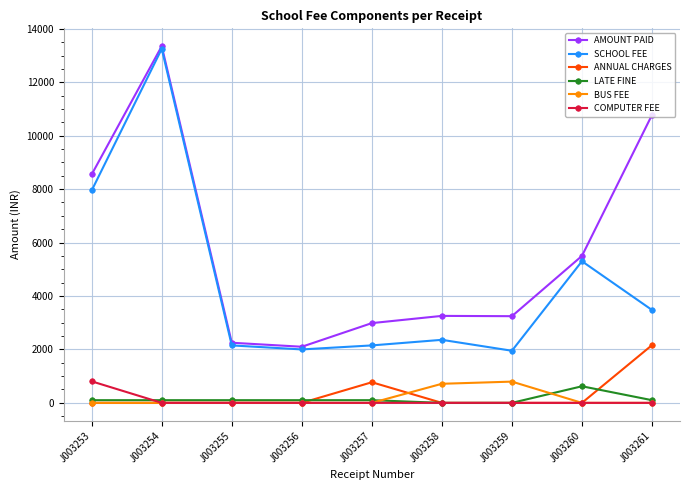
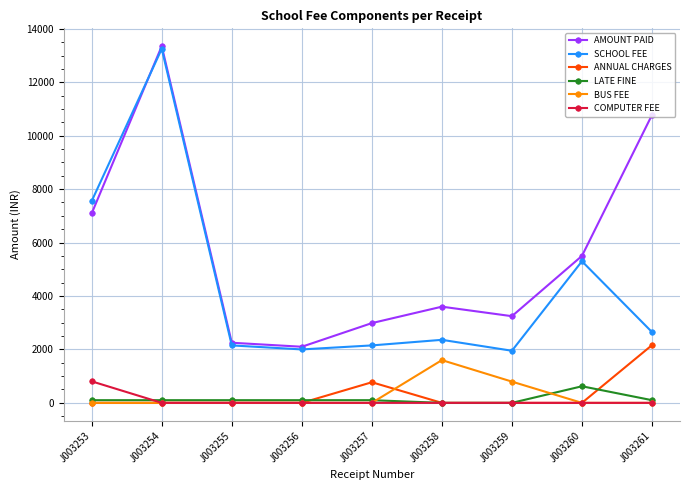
  {
    "AMOUNT PAID": {
-     "J003253": 8600,
+     "J003253": 7100,
      "J003254": 13400,
      "J003255": 2300,
      "J003256": 2100,
      "J003257": 3000,
-     "J003258": 3300,
+     "J003258": 3600,
      "J003259": 3200,
      "J003260": 5500
    },
    "SCHOOL FEE": {
-     "J003253": 8000,
+     "J003253": 7600,
      "J003254": 13300,
      "J003255": 2200,
      "J003256": 2000,
      "J003257": 2200,
      "J003258": 2400,
      "J003259": 2000,
      "J003260": 5300,
-     "J003261": 3500
+     "J003261": 2700
    },
    "ANNUAL CHARGES": {
      "J003257": 800,
      "J003261": 2200
    },
    "LATE FINE": {
      "J003253": 100,
      "J003254": 100,
      "J003255": 100,
      "J003256": 100,
      "J003257": 100,
      "J003260": 600,
      "J003261": 100
    },
    "BUS FEE": {
-     "J003258": 700,
+     "J003258": 1600,
      "J003259": 800
    },
    "COMPUTER FEE": {
      "J003253": 800
    }
  }
